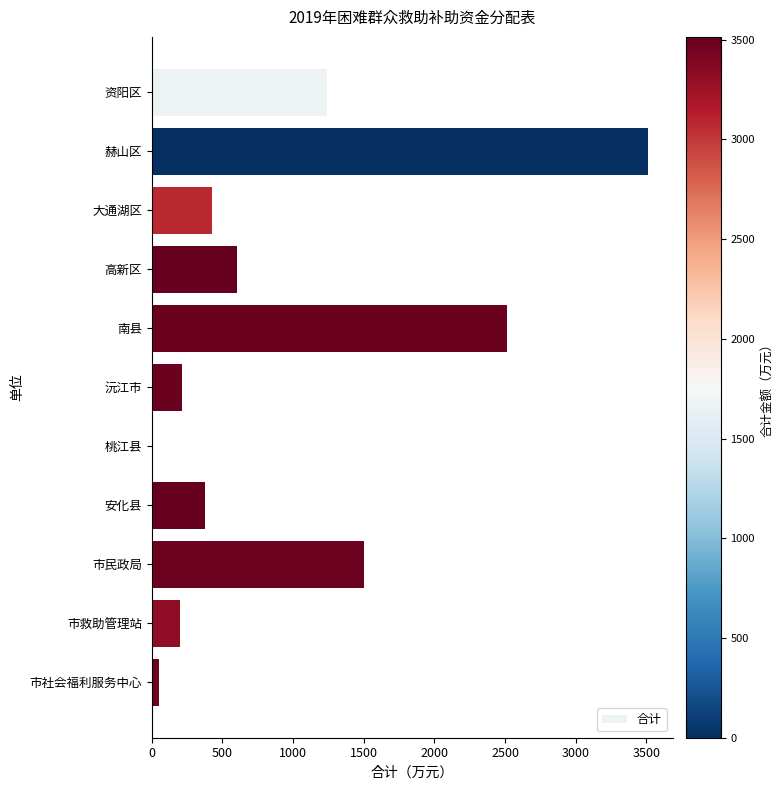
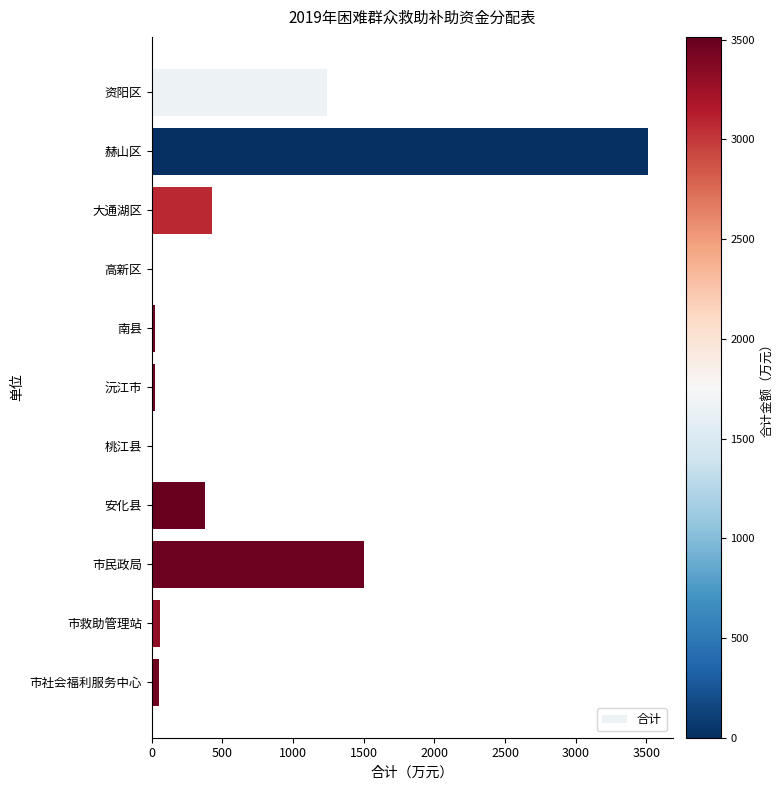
  {
    "资阳区": 1240,
    "赫山区": 3510,
    "大通湖区": 430,
-   "高新区": 600,
-   "南县": 2510,
-   "沅江市": 210,
+   "高新区": 0,
+   "南县": 20,
+   "沅江市": 20,
    "安化县": 380,
    "市民政局": 1500,
-   "市救助管理站": 200,
+   "市救助管理站": 60,
    "市社会福利服务中心": 50
  }
